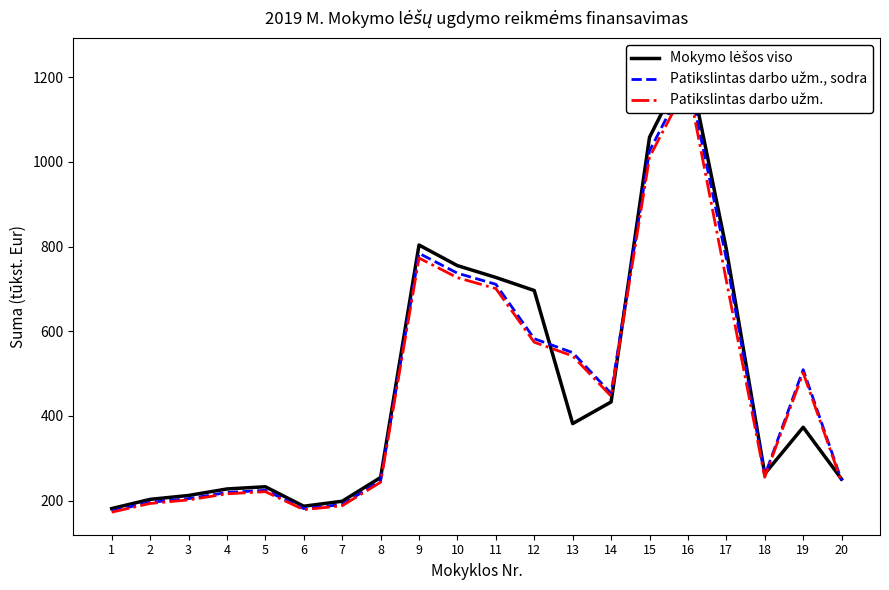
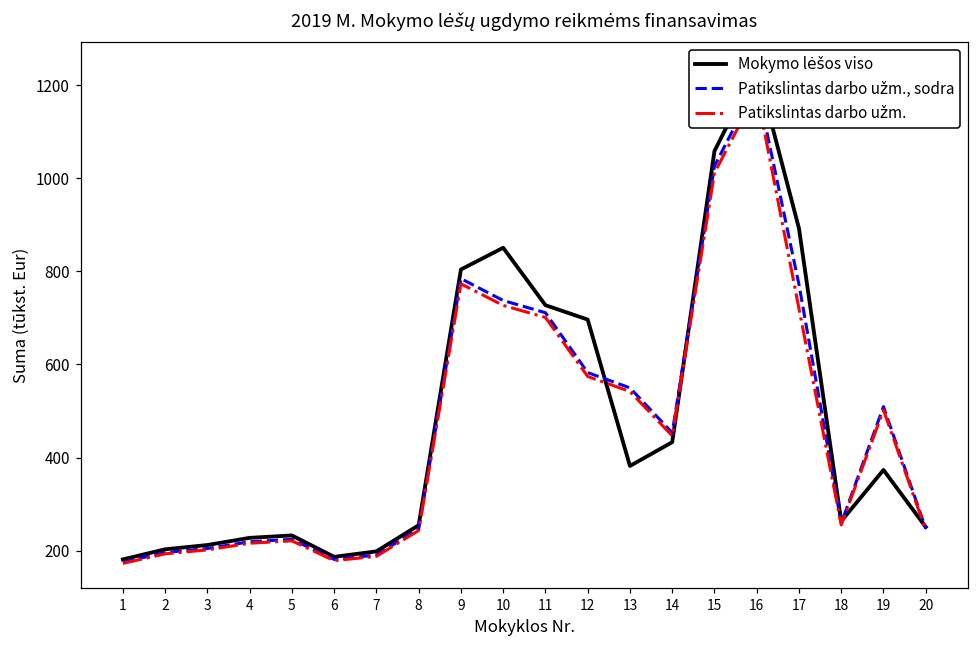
  {
    "Mokymo lėšos viso": {
      "2": 200,
      "3": 210,
      "4": 230,
      "5": 230,
      "7": 200,
      "8": 250,
      "9": 800,
-     "10": 760,
+     "10": 850,
      "11": 730,
      "12": 700,
      "13": 380,
      "14": 430,
      "15": 1060,
-     "17": 790,
+     "17": 890,
      "19": 370
    },
    "Patikslintas darbo užm., sodra": {
      "9": 780,
      "10": 740,
      "11": 710,
      "12": 580,
      "13": 550,
      "14": 450,
      "15": 1030,
      "17": 770,
      "19": 510
    },
    "Patikslintas darbo užm.": {
      "9": 770,
      "10": 730,
      "11": 700,
      "12": 570,
      "13": 540,
      "14": 450,
      "15": 1010,
      "17": 720,
      "19": 500
    }
  }
